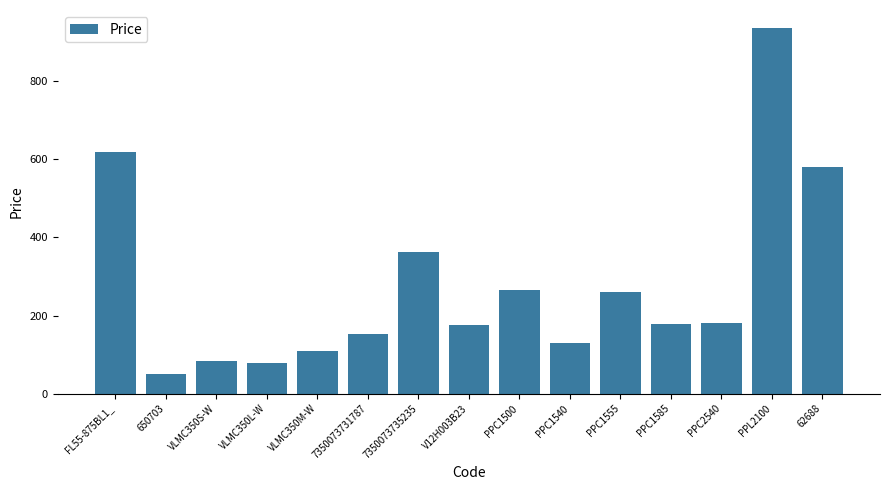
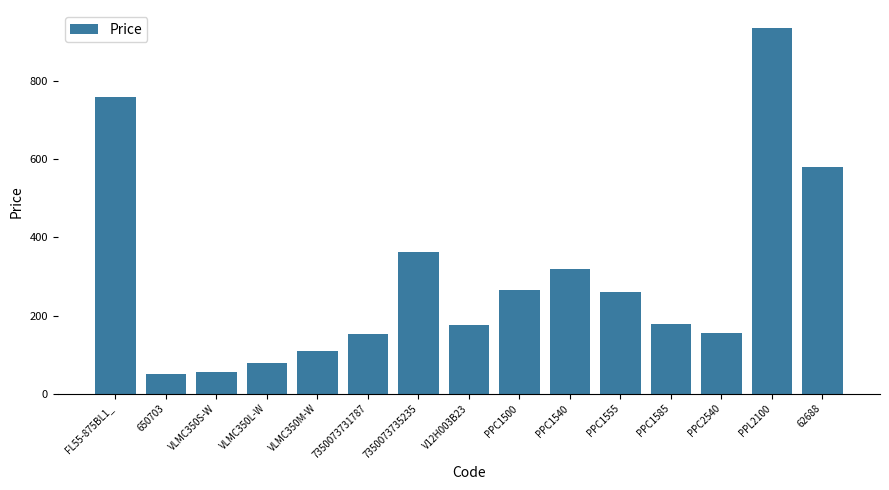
  {
-   "FL55-875BL1_": 620,
+   "FL55-875BL1_": 760,
    "650703": 50,
-   "VLMC350S-W": 80,
+   "VLMC350S-W": 60,
    "VLMC350L-W": 80,
    "VLMC350M-W": 110,
    "7350073731787": 150,
    "7350073735235": 360,
    "V12H003B23": 180,
    "PPC1500": 270,
-   "PPC1540": 130,
+   "PPC1540": 320,
    "PPC1555": 260,
    "PPC1585": 180,
-   "PPC2540": 180,
+   "PPC2540": 160,
    "PPL2100": 940,
    "62688": 580
  }
